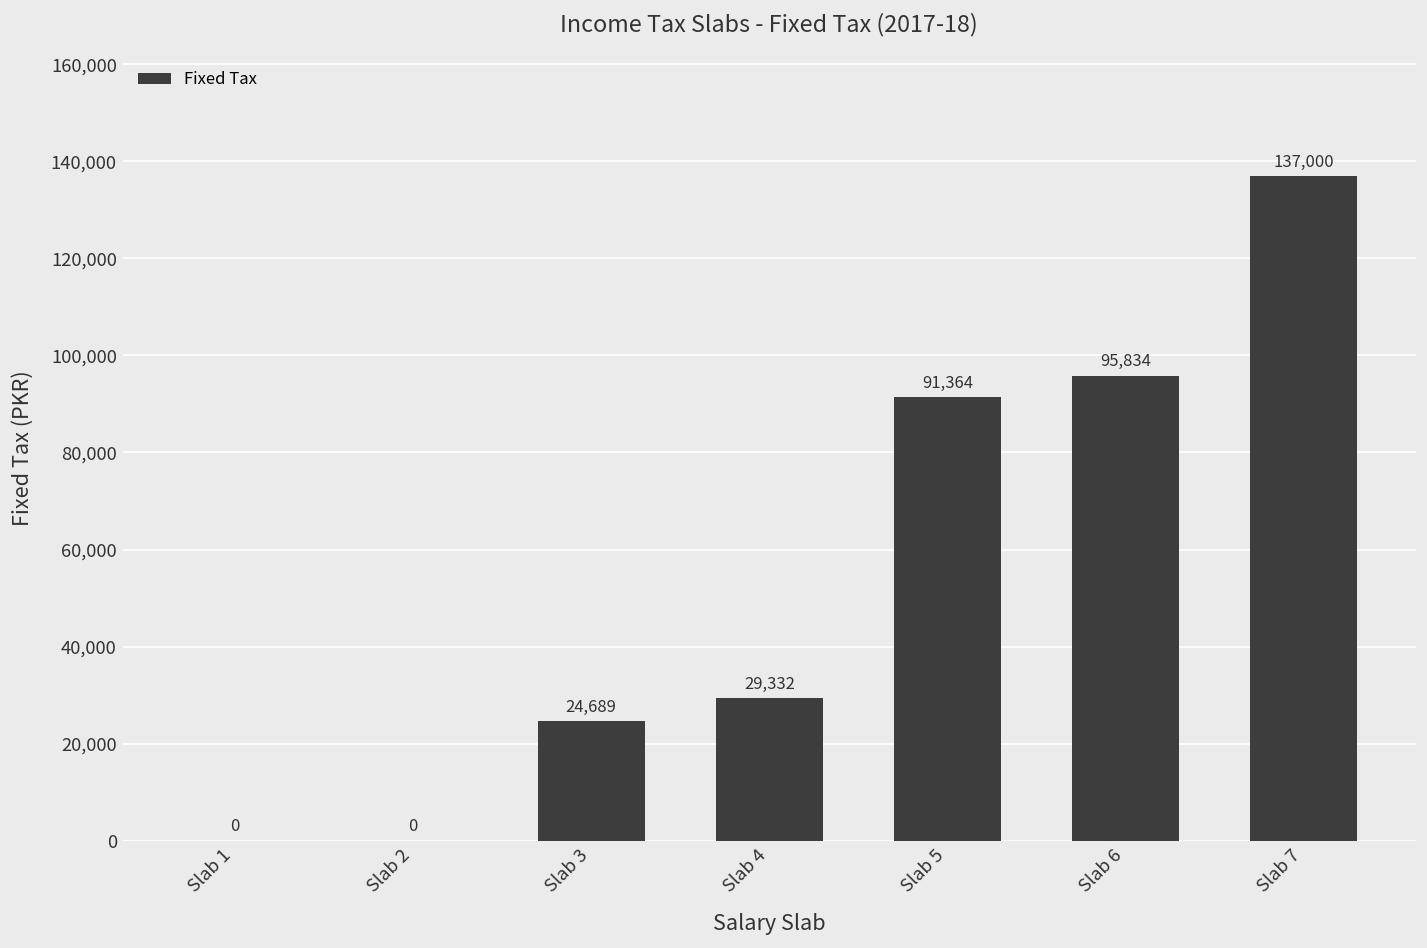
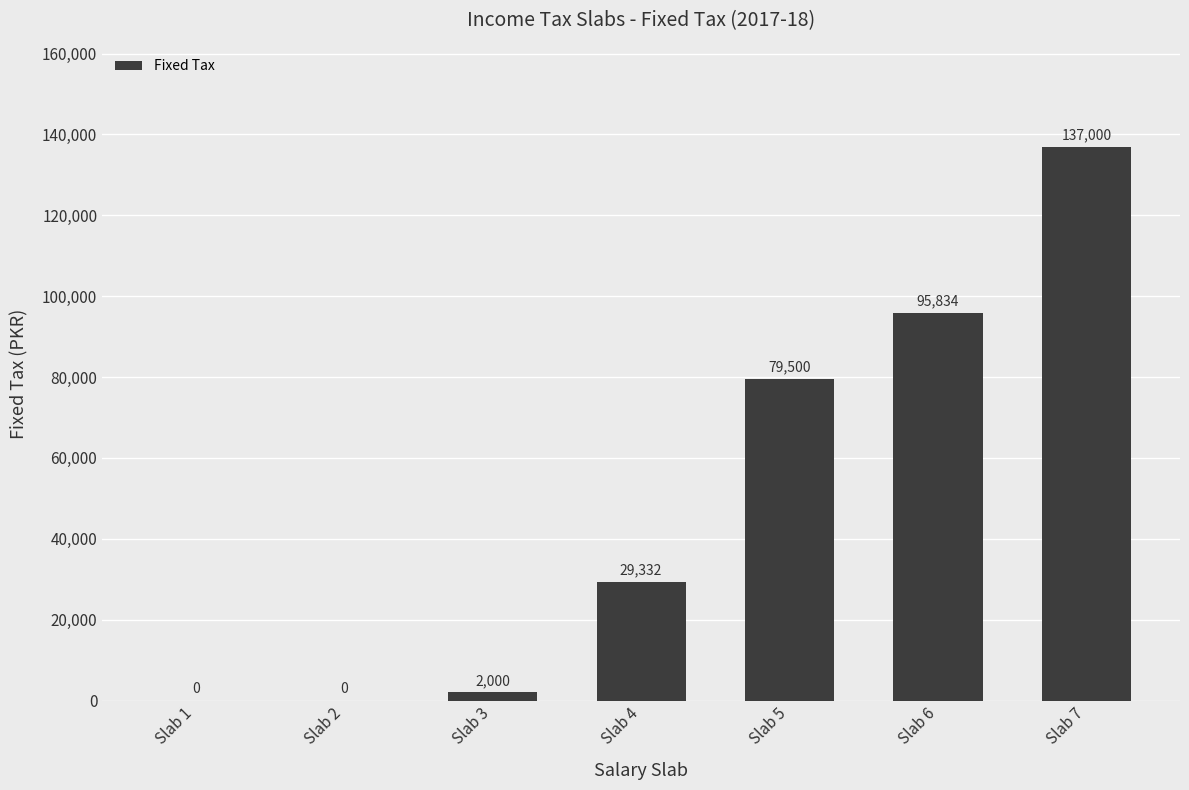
  {
    "Slab 1": "0",
    "Slab 2": "0",
-   "Slab 3": "24,689",
+   "Slab 3": "2,000",
    "Slab 4": "29,332",
-   "Slab 5": "91,364",
+   "Slab 5": "79,500",
    "Slab 6": "95,834",
    "Slab 7": "137,000"
  }
